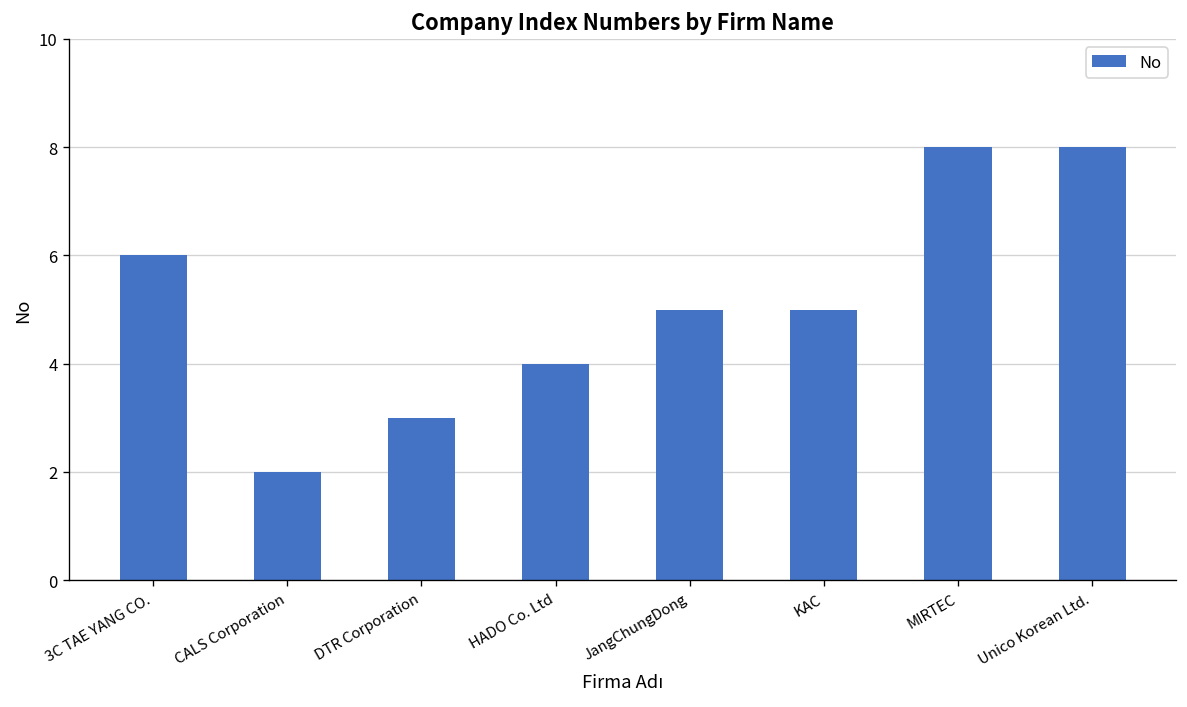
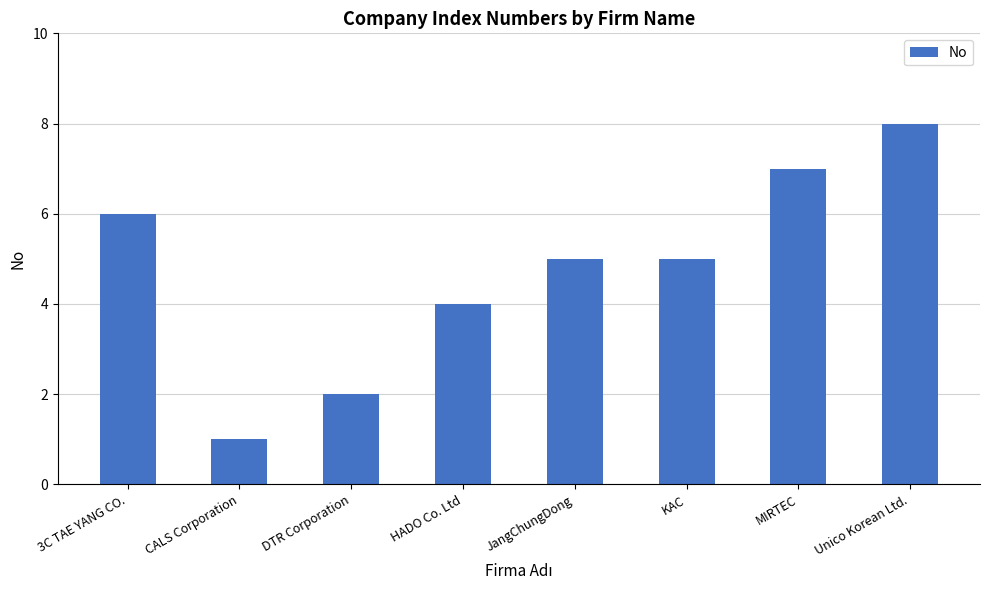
  {
    "3C TAE YANG CO.": 6,
-   "CALS Corporation": 2,
-   "DTR Corporation": 3,
+   "CALS Corporation": 1,
+   "DTR Corporation": 2,
    "HADO Co. Ltd": 4,
    "JangChungDong": 5,
    "KAC": 5,
-   "MIRTEC": 8,
+   "MIRTEC": 7,
    "Unico Korean Ltd.": 8
  }
